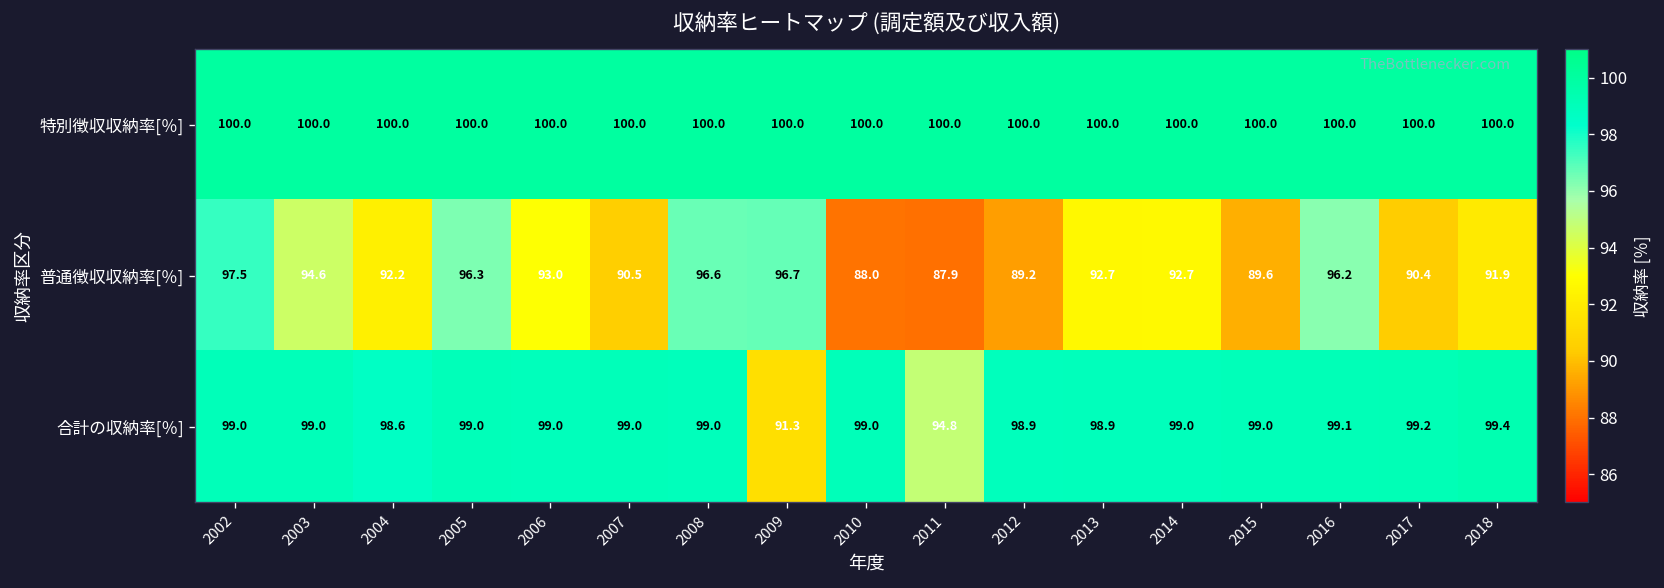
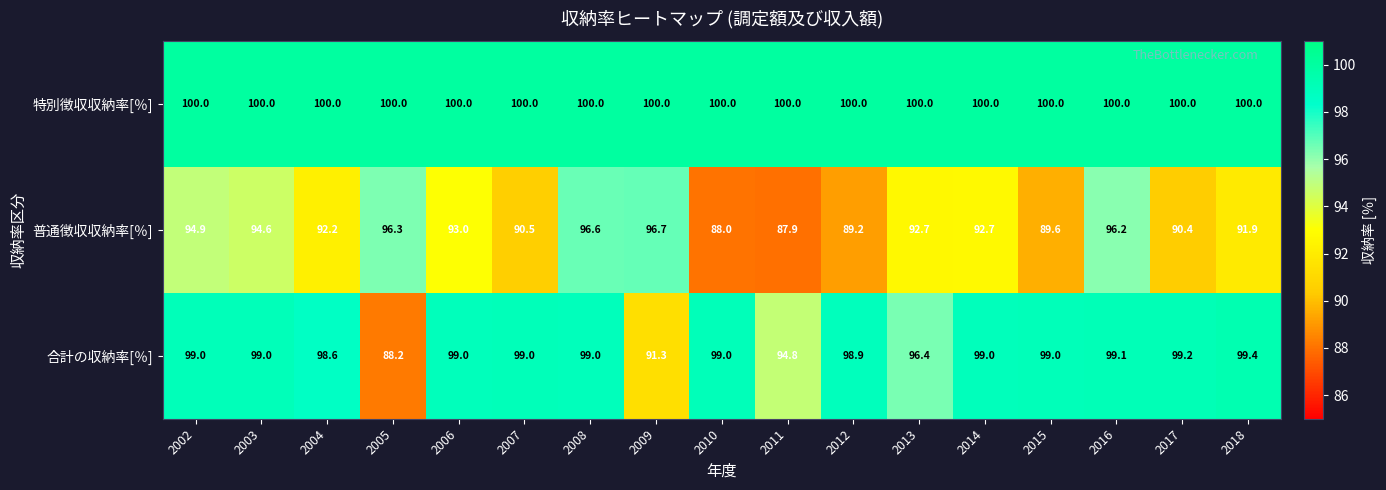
  {
    "特別徴収収納率[％]": {
      "2002": 100.0,
      "2003": 100.0,
      "2004": 100.0,
      "2005": 100.0,
      "2006": 100.0,
      "2007": 100.0,
      "2008": 100.0,
      "2009": 100.0,
      "2010": 100.0,
      "2011": 100.0,
      "2012": 100.0,
      "2013": 100.0,
      "2014": 100.0,
      "2015": 100.0,
      "2016": 100.0,
      "2018": 100.0
    },
    "普通徴収収納率[％]": {
-     "2002": 97.5,
+     "2002": 94.9,
      "2003": 94.6,
      "2004": 92.2,
      "2005": 96.3,
      "2006": 93.0,
      "2007": 90.5,
      "2008": 96.6,
      "2009": 96.7,
      "2010": 88.0,
      "2011": 87.9,
      "2012": 89.2,
      "2013": 92.7,
      "2014": 92.7,
      "2015": 89.6,
      "2016": 96.2,
      "2017": 90.4,
      "2018": 91.9
    },
    "合計の収納率[％]": {
      "2002": 99.0,
      "2003": 99.0,
      "2004": 98.6,
-     "2005": 99.0,
+     "2005": 88.2,
      "2006": 99.0,
      "2007": 99.0,
      "2008": 99.0,
      "2009": 91.3,
      "2010": 99.0,
      "2011": 94.8,
      "2012": 98.9,
-     "2013": 98.9,
+     "2013": 96.4,
      "2014": 99.0,
      "2015": 99.0,
      "2016": 99.1,
      "2017": 99.2,
      "2018": 99.4
    }
  }
